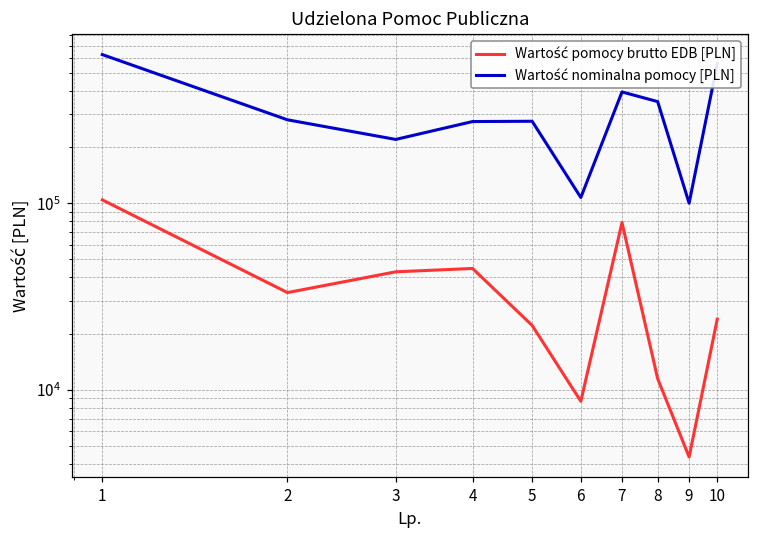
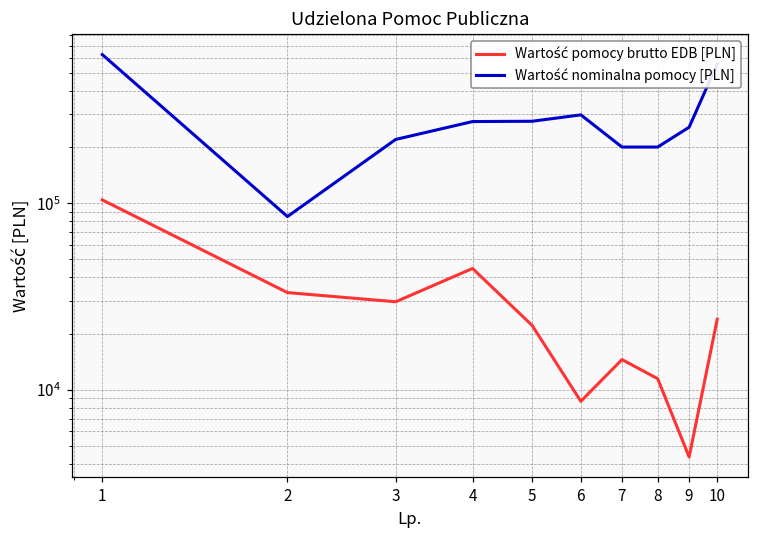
  {
    "Wartość pomocy brutto EDB [PLN]": {
      "1": 100000,
      "2": 33000,
-     "3": 43000,
+     "3": 30000,
      "4": 45000,
      "5": 22000,
      "6": 9000,
-     "7": 80000,
+     "7": 15000,
      "8": 11000,
      "9": 4400,
      "10": 24000
    },
    "Wartość nominalna pomocy [PLN]": {
      "1": 630000,
-     "2": 280000,
+     "2": 80000,
      "3": 220000,
      "4": 270000,
      "5": 280000,
-     "6": 110000,
-     "7": 390000,
-     "8": 350000,
-     "9": 100000
+     "6": 300000,
+     "7": 200000,
+     "8": 200000,
+     "9": 260000
    }
  }
